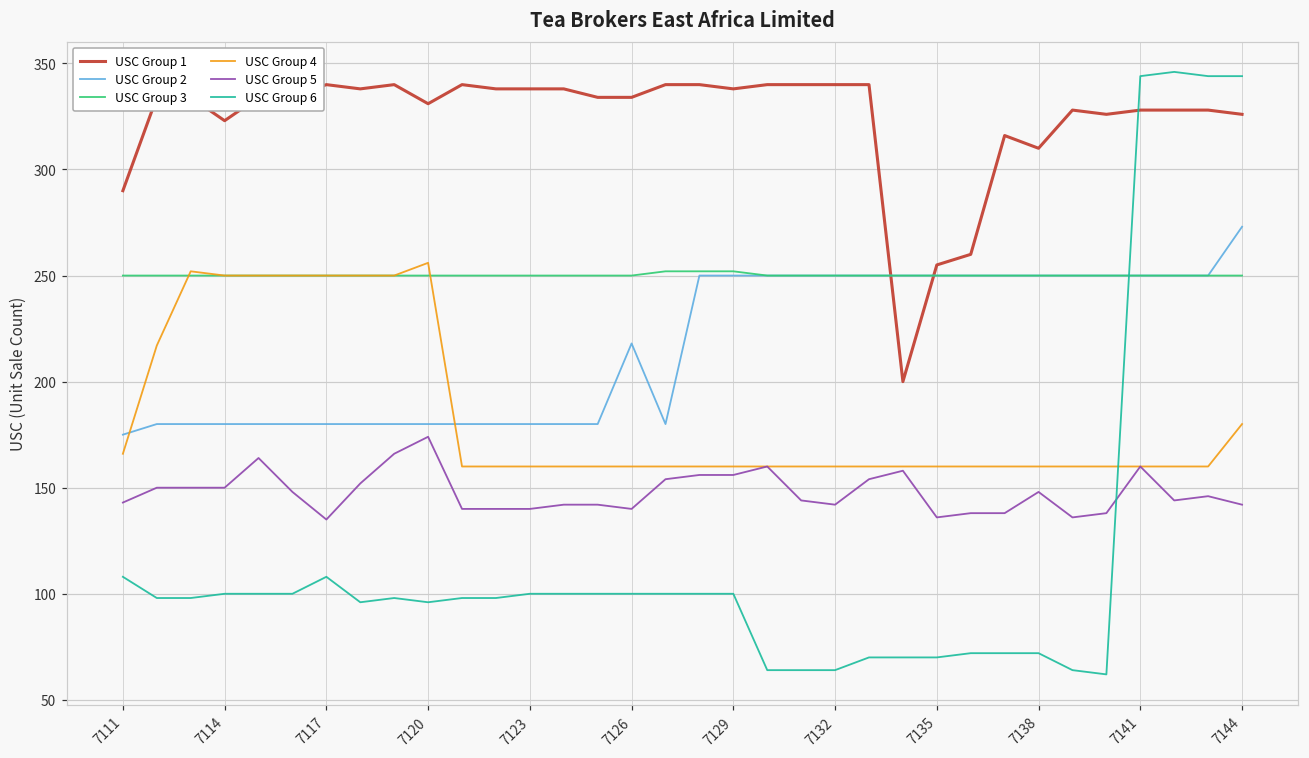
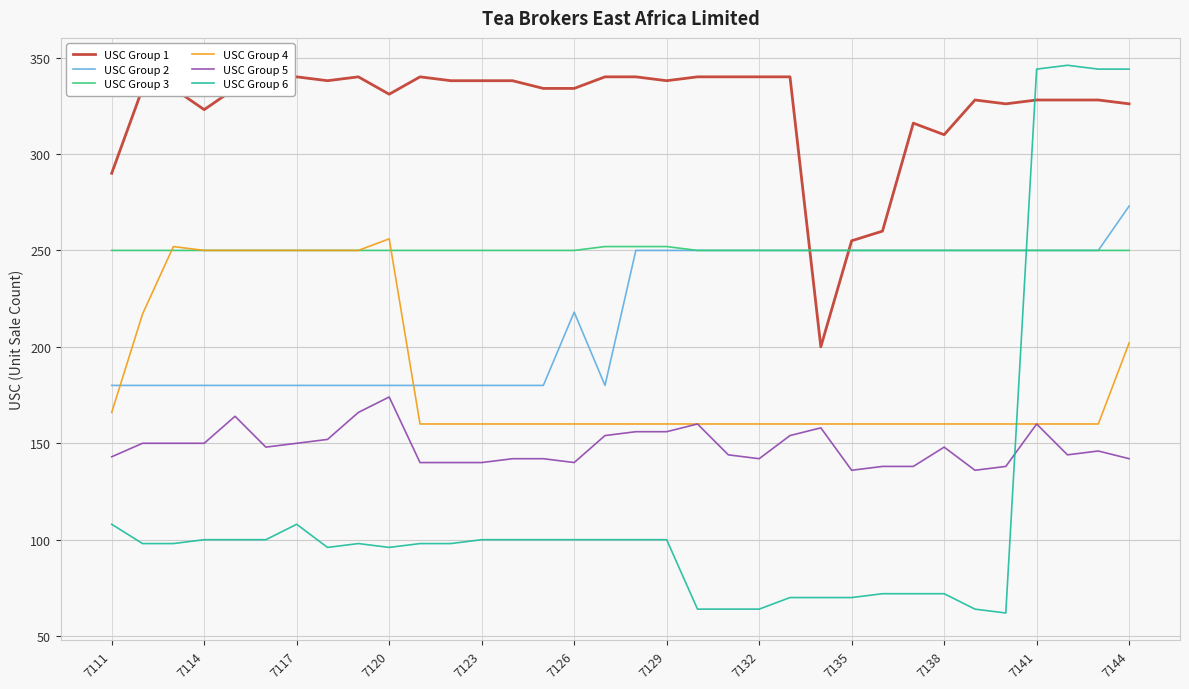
  {
    "USC Group 1": {
      "7111": 290,
      "7114": 323,
      "7117": 340,
      "7120": 331,
      "7123": 338,
      "7126": 334,
      "7129": 338,
      "7132": 340,
      "7135": 255,
      "7138": 310,
      "7141": 328,
      "7144": 326
    },
    "USC Group 2": {
-     "7111": 175,
+     "7111": 180,
      "7114": 180,
      "7117": 180,
      "7120": 180,
      "7123": 180,
      "7126": 218,
      "7129": 250,
      "7144": 273
    },
    "USC Group 4": {
      "7111": 166,
      "7120": 256,
      "7123": 160,
      "7126": 160,
      "7129": 160,
      "7132": 160,
      "7135": 160,
      "7138": 160,
-     "7144": 180
+     "7144": 202
    },
    "USC Group 5": {
      "7111": 143,
      "7114": 150,
-     "7117": 135,
+     "7117": 150,
      "7120": 174,
      "7123": 140,
      "7126": 140,
      "7129": 156,
      "7132": 142,
      "7135": 136,
      "7138": 148,
      "7144": 142
    }
  }
